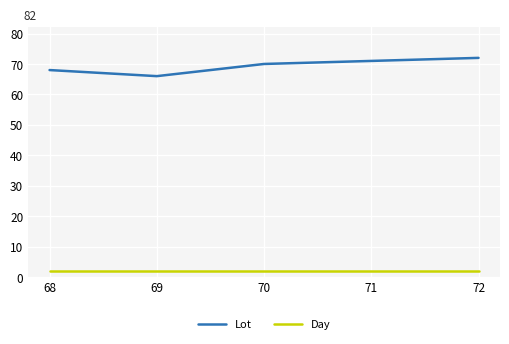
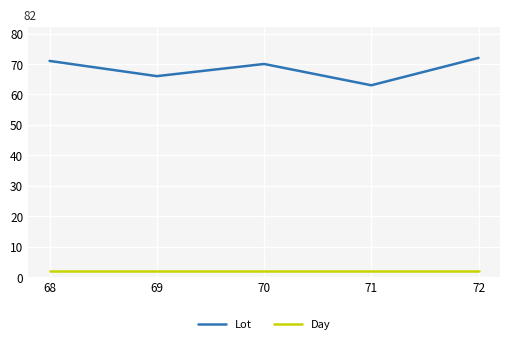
  {
    "Lot": {
-     "68": 68,
+     "68": 71,
      "69": 66,
      "70": 70,
-     "71": 71,
+     "71": 63,
      "72": 72
    },
    "Day": {
      "68": 2,
      "69": 2,
      "70": 2,
      "71": 2,
      "72": 2
    }
  }
